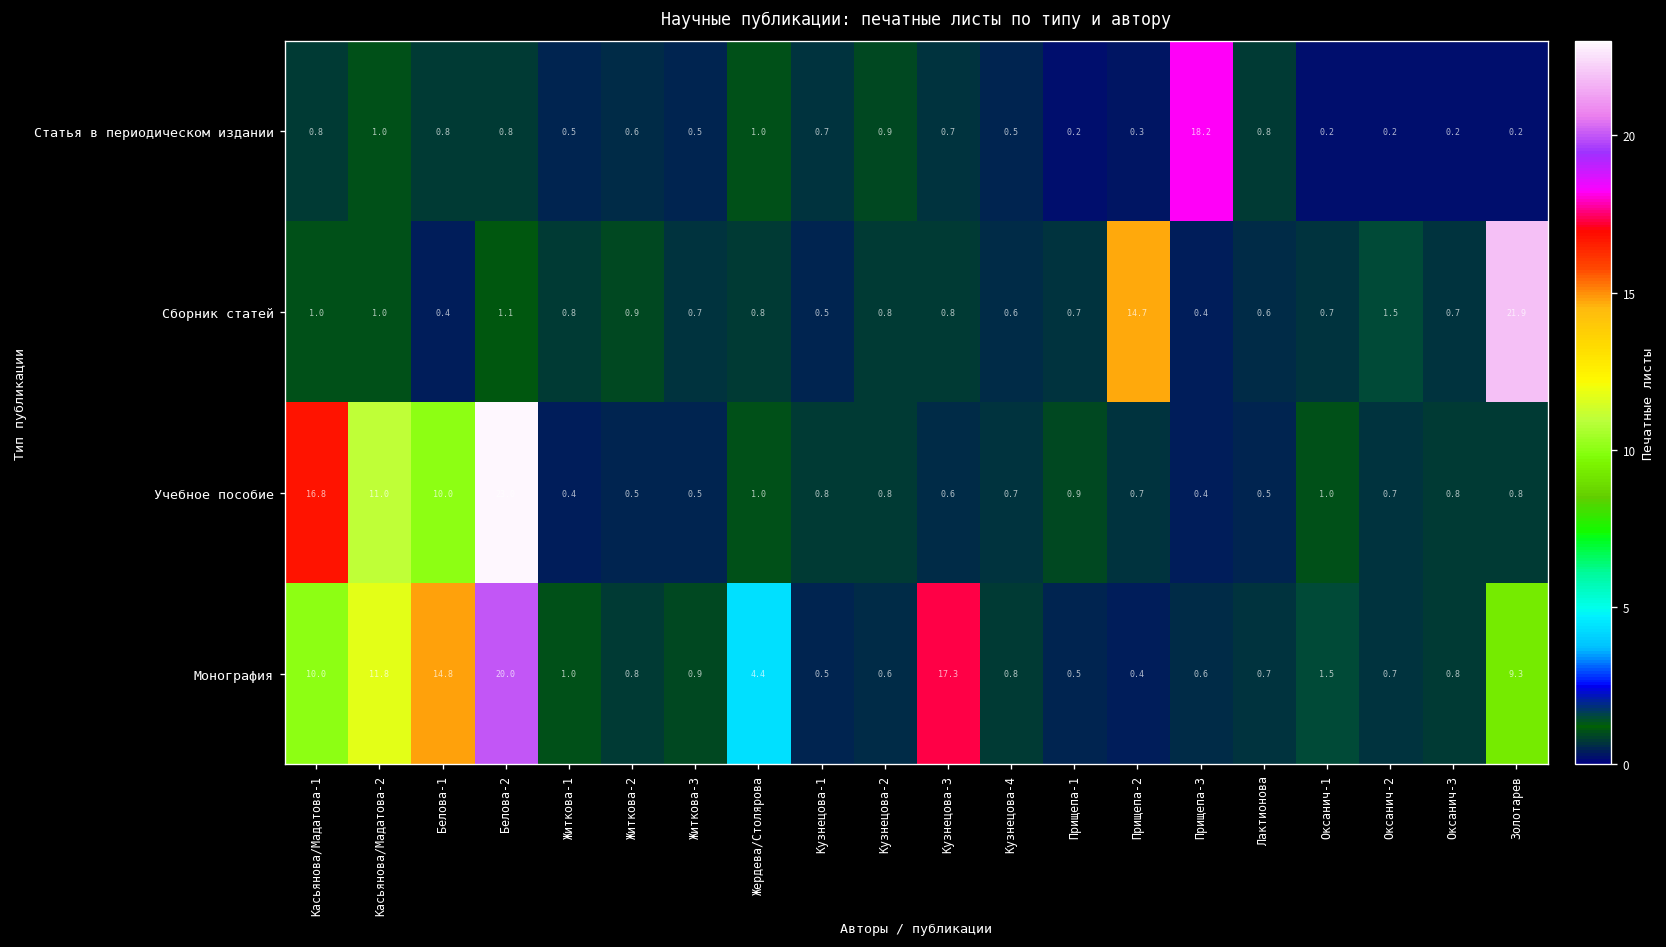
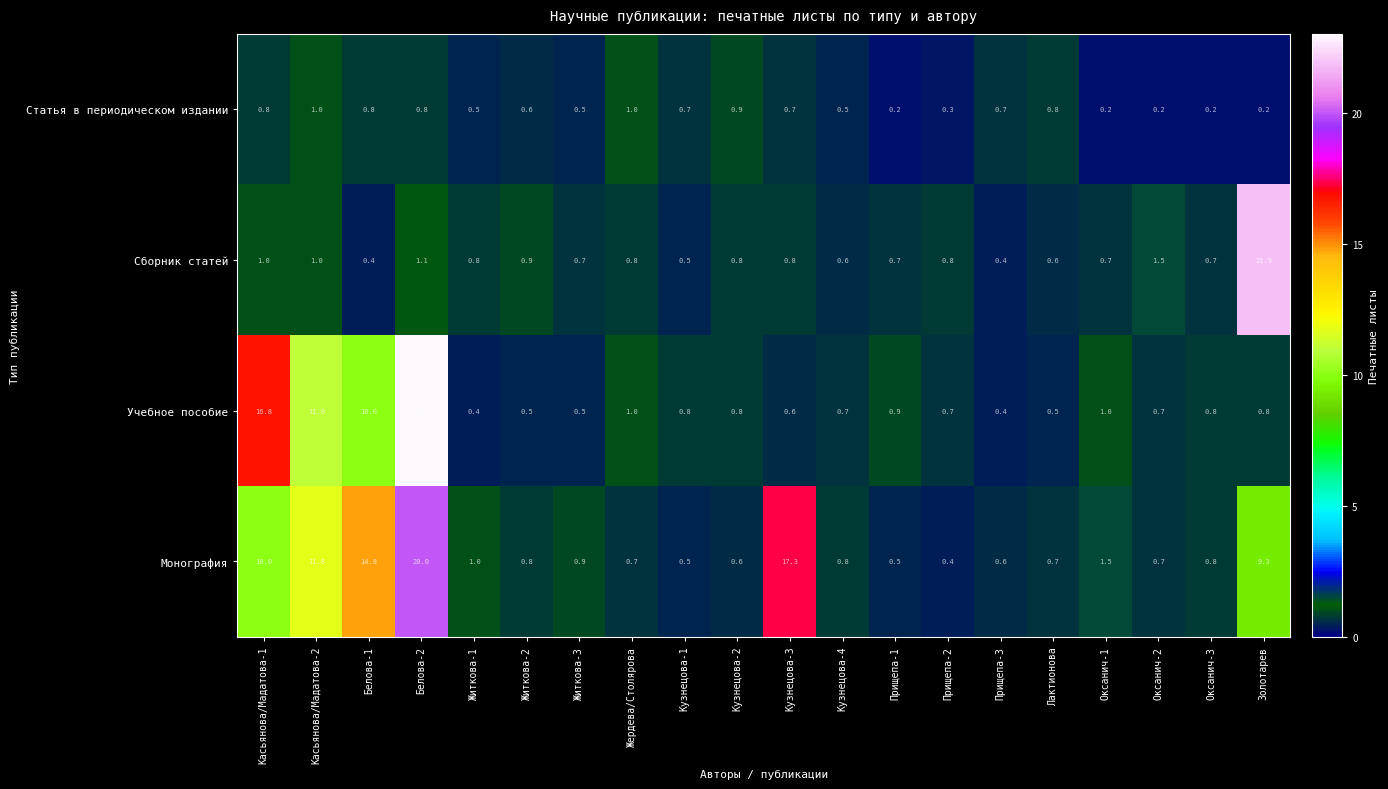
  {
    "Статья в периодическом издании": {
      "Касьянова/Мадатова-1": 0.8,
      "Касьянова/Мадатова-2": 1.0,
      "Белова-1": 0.8,
      "Белова-2": 0.8,
      "Житкова-1": 0.5,
      "Житкова-2": 0.6,
      "Житкова-3": 0.5,
      "Жердева/Столярова": 1.0,
      "Кузнецова-1": 0.7,
      "Кузнецова-2": 0.9,
      "Кузнецова-3": 0.7,
      "Кузнецова-4": 0.5,
      "Прищепа-1": 0.2,
      "Прищепа-2": 0.3,
-     "Прищепа-3": 18.2,
+     "Прищепа-3": 0.7,
      "Лактионова": 0.8,
      "Оксанич-1": 0.2,
      "Оксанич-2": 0.2,
      "Оксанич-3": 0.2,
      "Золотарев": 0.2
    },
    "Сборник статей": {
      "Касьянова/Мадатова-1": 1.0,
      "Касьянова/Мадатова-2": 1.0,
      "Белова-1": 0.4,
      "Белова-2": 1.1,
      "Житкова-1": 0.8,
      "Житкова-2": 0.9,
      "Житкова-3": 0.7,
      "Жердева/Столярова": 0.8,
      "Кузнецова-1": 0.5,
      "Кузнецова-2": 0.8,
      "Кузнецова-3": 0.8,
      "Кузнецова-4": 0.6,
      "Прищепа-1": 0.7,
-     "Прищепа-2": 14.7,
+     "Прищепа-2": 0.8,
      "Прищепа-3": 0.4,
      "Лактионова": 0.6,
      "Оксанич-1": 0.7,
      "Оксанич-2": 1.5,
      "Оксанич-3": 0.7
    },
    "Учебное пособие": {
      "Касьянова/Мадатова-1": 16.8,
      "Касьянова/Мадатова-2": 11.0,
      "Белова-1": 10.0,
      "Житкова-1": 0.4,
      "Житкова-2": 0.5,
      "Житкова-3": 0.5,
      "Жердева/Столярова": 1.0,
      "Кузнецова-1": 0.8,
      "Кузнецова-2": 0.8,
      "Кузнецова-3": 0.6,
      "Кузнецова-4": 0.7,
      "Прищепа-1": 0.9,
      "Прищепа-2": 0.7,
      "Прищепа-3": 0.4,
      "Лактионова": 0.5,
      "Оксанич-1": 1.0,
      "Оксанич-2": 0.7,
      "Оксанич-3": 0.8,
      "Золотарев": 0.8
    },
    "Монография": {
      "Касьянова/Мадатова-1": 10.0,
      "Касьянова/Мадатова-2": 11.8,
      "Белова-1": 14.8,
      "Белова-2": 20.0,
      "Житкова-1": 1.0,
      "Житкова-2": 0.8,
      "Житкова-3": 0.9,
-     "Жердева/Столярова": 4.4,
+     "Жердева/Столярова": 0.7,
      "Кузнецова-1": 0.5,
      "Кузнецова-2": 0.6,
      "Кузнецова-3": 17.3,
      "Кузнецова-4": 0.8,
      "Прищепа-1": 0.5,
      "Прищепа-2": 0.4,
      "Прищепа-3": 0.6,
      "Лактионова": 0.7,
      "Оксанич-1": 1.5,
      "Оксанич-2": 0.7,
      "Оксанич-3": 0.8,
      "Золотарев": 9.3
    }
  }
